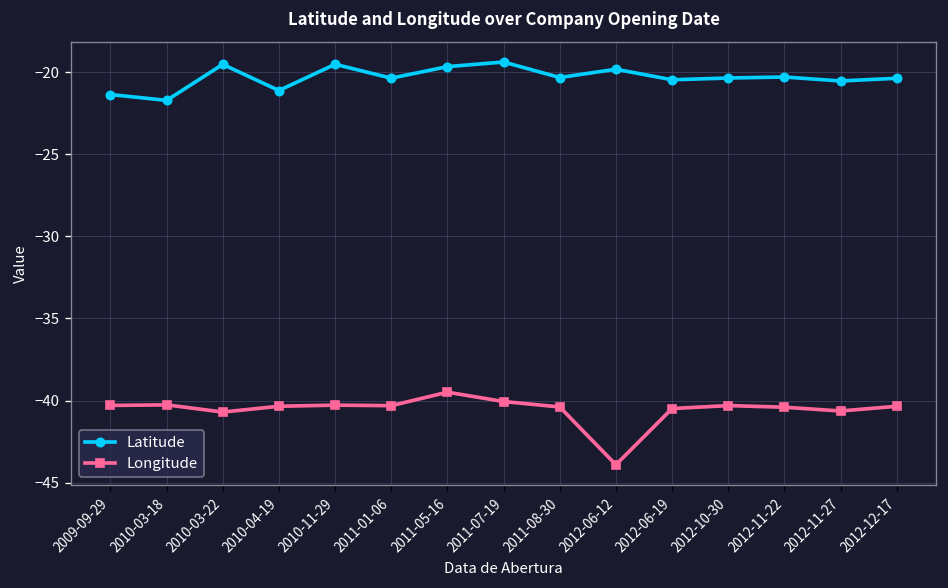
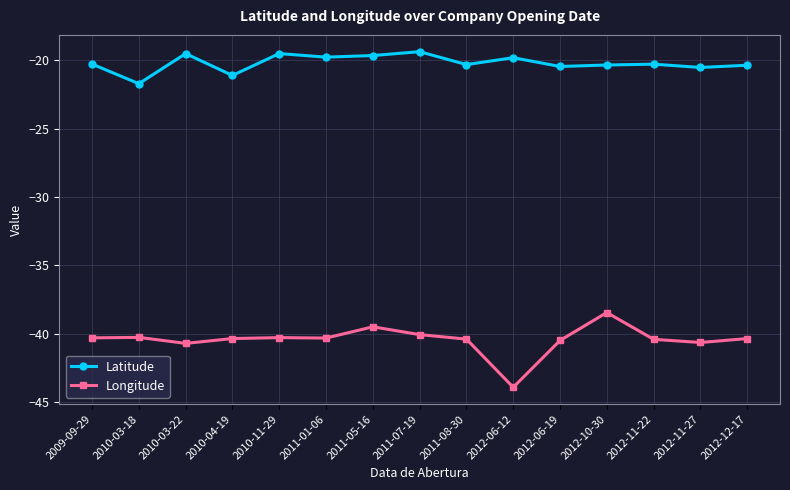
  {
    "Latitude": {
-     "2009-09-29": -21.4,
+     "2009-09-29": -20.3,
      "2010-03-18": -21.7,
      "2010-03-22": -19.5,
      "2010-04-19": -21.1,
      "2010-11-29": -19.5,
-     "2011-01-06": -20.4,
+     "2011-01-06": -19.8,
      "2011-05-16": -19.7,
      "2011-07-19": -19.4,
      "2011-08-30": -20.3,
      "2012-06-12": -19.8,
      "2012-06-19": -20.5,
      "2012-10-30": -20.4,
      "2012-11-22": -20.3,
      "2012-11-27": -20.5,
      "2012-12-17": -20.4
    },
    "Longitude": {
      "2009-09-29": -40.3,
      "2010-03-18": -40.3,
      "2010-03-22": -40.7,
      "2010-04-19": -40.3,
      "2010-11-29": -40.3,
      "2011-01-06": -40.3,
      "2011-05-16": -39.5,
      "2011-07-19": -40.1,
      "2011-08-30": -40.4,
      "2012-06-12": -43.9,
      "2012-06-19": -40.5,
-     "2012-10-30": -40.3,
+     "2012-10-30": -38.4,
      "2012-11-22": -40.4,
      "2012-11-27": -40.6,
      "2012-12-17": -40.3
    }
  }
